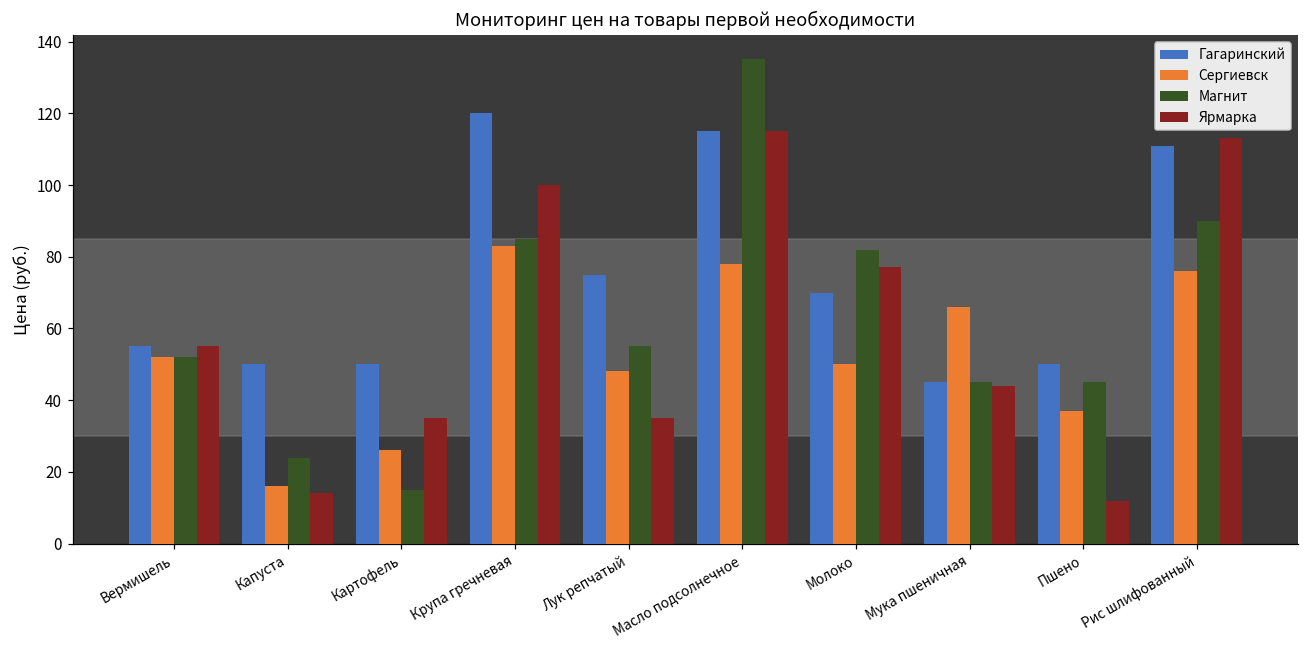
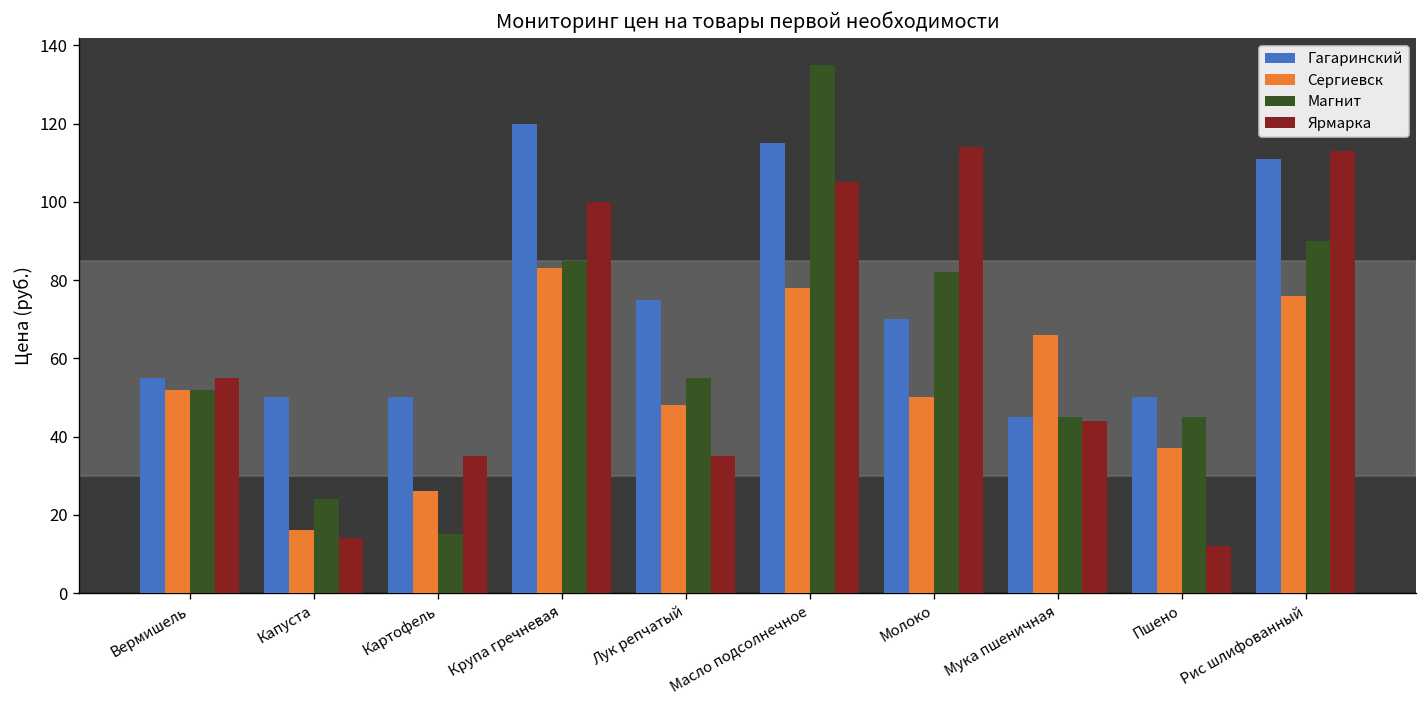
  {
    "Гагаринский": {
      "Вермишель": 55,
      "Капуста": 50,
      "Картофель": 50,
      "Крупа гречневая": 120,
      "Лук репчатый": 75,
      "Масло подсолнечное": 115,
      "Молоко": 70,
      "Мука пшеничная": 45,
      "Пшено": 50,
      "Рис шлифованный": 111
    },
    "Сергиевск": {
      "Вермишель": 52,
      "Капуста": 16,
      "Картофель": 26,
      "Крупа гречневая": 83,
      "Лук репчатый": 48,
      "Масло подсолнечное": 78,
      "Молоко": 50,
      "Мука пшеничная": 66,
      "Пшено": 37,
      "Рис шлифованный": 76
    },
    "Магнит": {
      "Вермишель": 52,
      "Капуста": 24,
      "Картофель": 15,
      "Крупа гречневая": 85,
      "Лук репчатый": 55,
      "Масло подсолнечное": 135,
      "Молоко": 82,
      "Мука пшеничная": 45,
      "Пшено": 45,
      "Рис шлифованный": 90
    },
    "Ярмарка": {
      "Вермишель": 55,
      "Капуста": 14,
      "Картофель": 35,
      "Крупа гречневая": 100,
      "Лук репчатый": 35,
-     "Масло подсолнечное": 115,
-     "Молоко": 77,
+     "Масло подсолнечное": 105,
+     "Молоко": 114,
      "Мука пшеничная": 44,
      "Пшено": 12,
      "Рис шлифованный": 113
    }
  }
